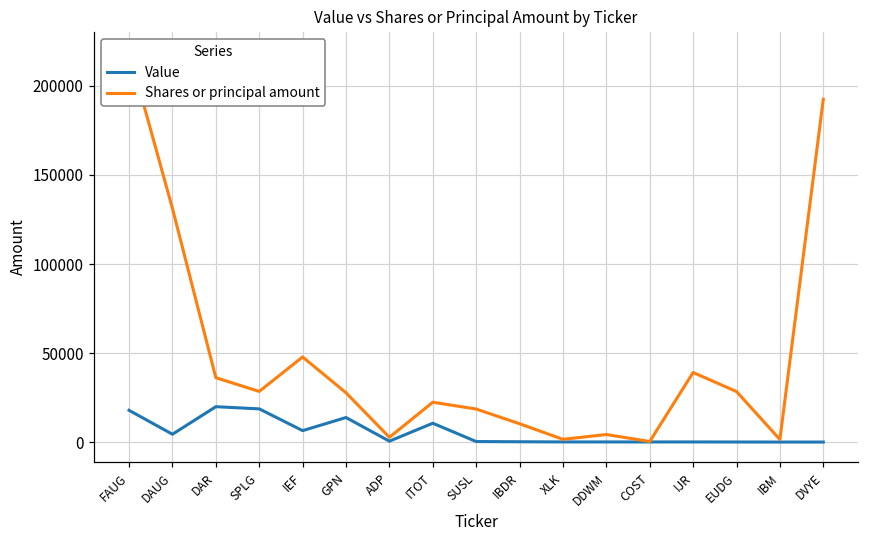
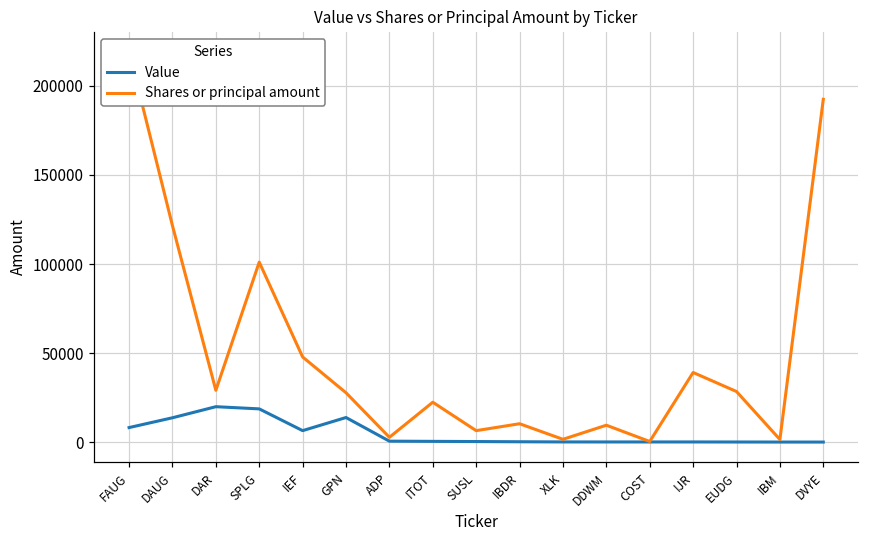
  {
    "Value": {
-     "FAUG": 18000,
-     "DAUG": 5000,
+     "FAUG": 8000,
+     "DAUG": 14000,
      "DAR": 20000,
      "SPLG": 19000,
      "IEF": 7000,
      "GPN": 14000,
      "ADP": 1000,
-     "ITOT": 11000,
+     "ITOT": 1000,
      "SUSL": 1000,
      "IBDR": 0,
      "DDWM": 0,
      "IJR": 0,
      "EUDG": 0,
      "DVYE": 0
    },
    "Shares or principal amount": {
-     "DAUG": 131000,
-     "DAR": 36000,
-     "SPLG": 29000,
+     "DAUG": 122000,
+     "DAR": 29000,
+     "SPLG": 101000,
      "IEF": 48000,
      "GPN": 28000,
      "ADP": 3000,
      "ITOT": 23000,
-     "SUSL": 19000,
+     "SUSL": 7000,
      "IBDR": 11000,
-     "DDWM": 4000,
+     "DDWM": 10000,
      "IJR": 39000,
      "EUDG": 29000,
      "DVYE": 192000
    }
  }
